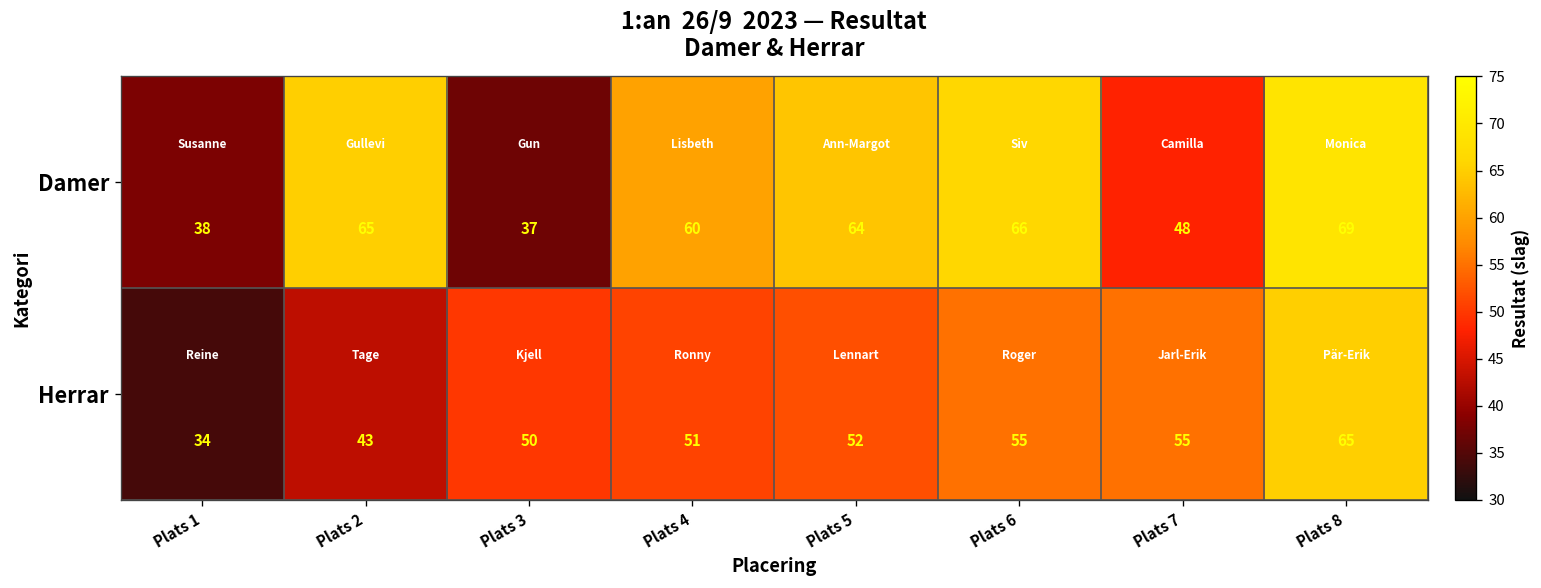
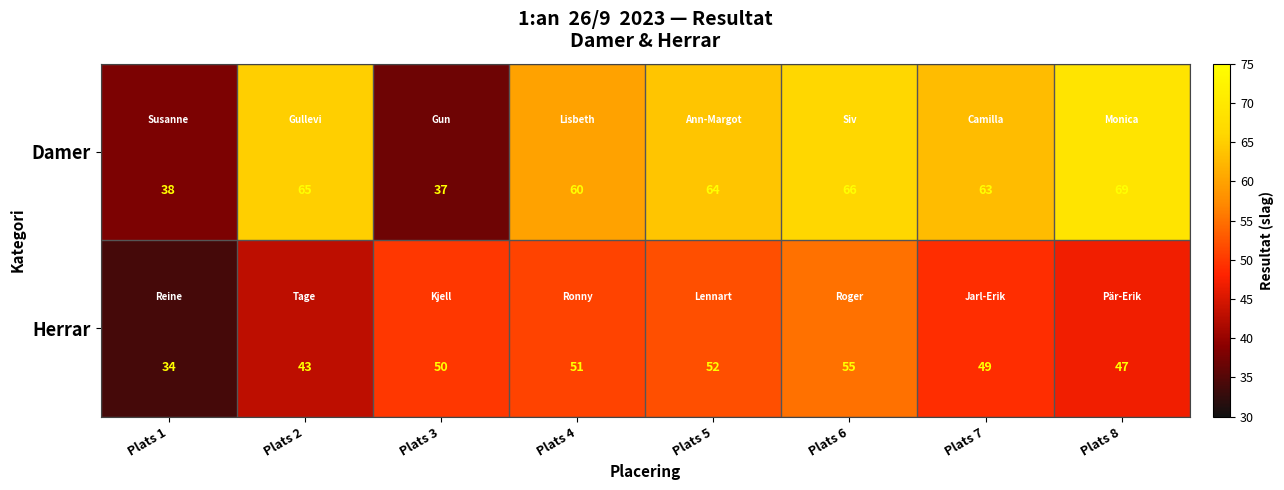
  {
    "Damer": {
-     "Plats 7": 48
+     "Plats 7": 63
    },
    "Herrar": {
-     "Plats 7": 55,
-     "Plats 8": 65
+     "Plats 7": 49,
+     "Plats 8": 47
    }
  }
